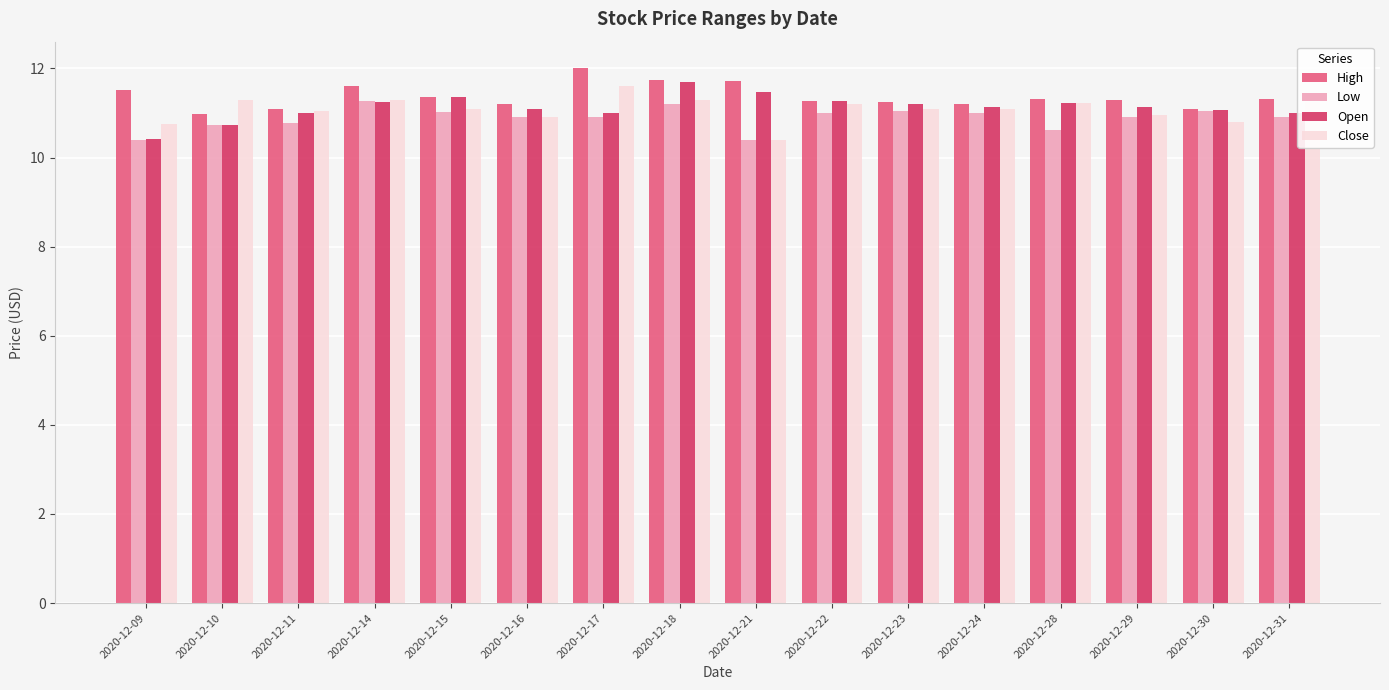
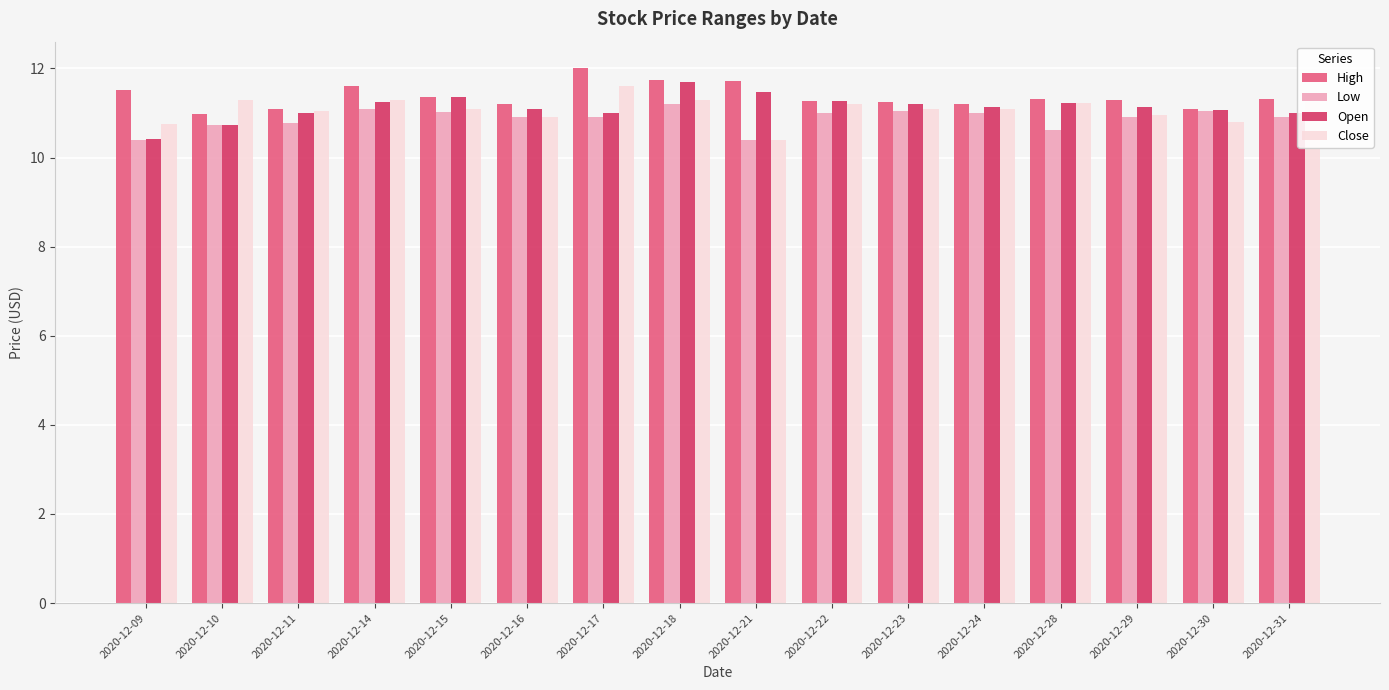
  {
    "Low": {
      "2020-12-09": 10.4,
      "2020-12-10": 10.7,
      "2020-12-11": 10.8,
-     "2020-12-14": 11.3,
+     "2020-12-14": 11.1,
      "2020-12-15": 11.0,
      "2020-12-16": 10.9,
      "2020-12-17": 10.9,
      "2020-12-18": 11.2,
      "2020-12-21": 10.4,
      "2020-12-22": 11.0,
      "2020-12-23": 11.1,
      "2020-12-24": 11.0,
      "2020-12-28": 10.6,
      "2020-12-29": 10.9,
      "2020-12-30": 11.0,
      "2020-12-31": 10.9
    },
    "Close": {
      "2020-12-09": 10.8,
      "2020-12-10": 11.3,
      "2020-12-11": 11.1,
      "2020-12-14": 11.3,
      "2020-12-15": 11.1,
      "2020-12-16": 10.9,
      "2020-12-17": 11.6,
      "2020-12-18": 11.3,
      "2020-12-21": 10.4,
      "2020-12-22": 11.2,
      "2020-12-23": 11.1,
      "2020-12-24": 11.1,
      "2020-12-28": 11.2,
      "2020-12-29": 11.0,
      "2020-12-30": 10.8
    }
  }
